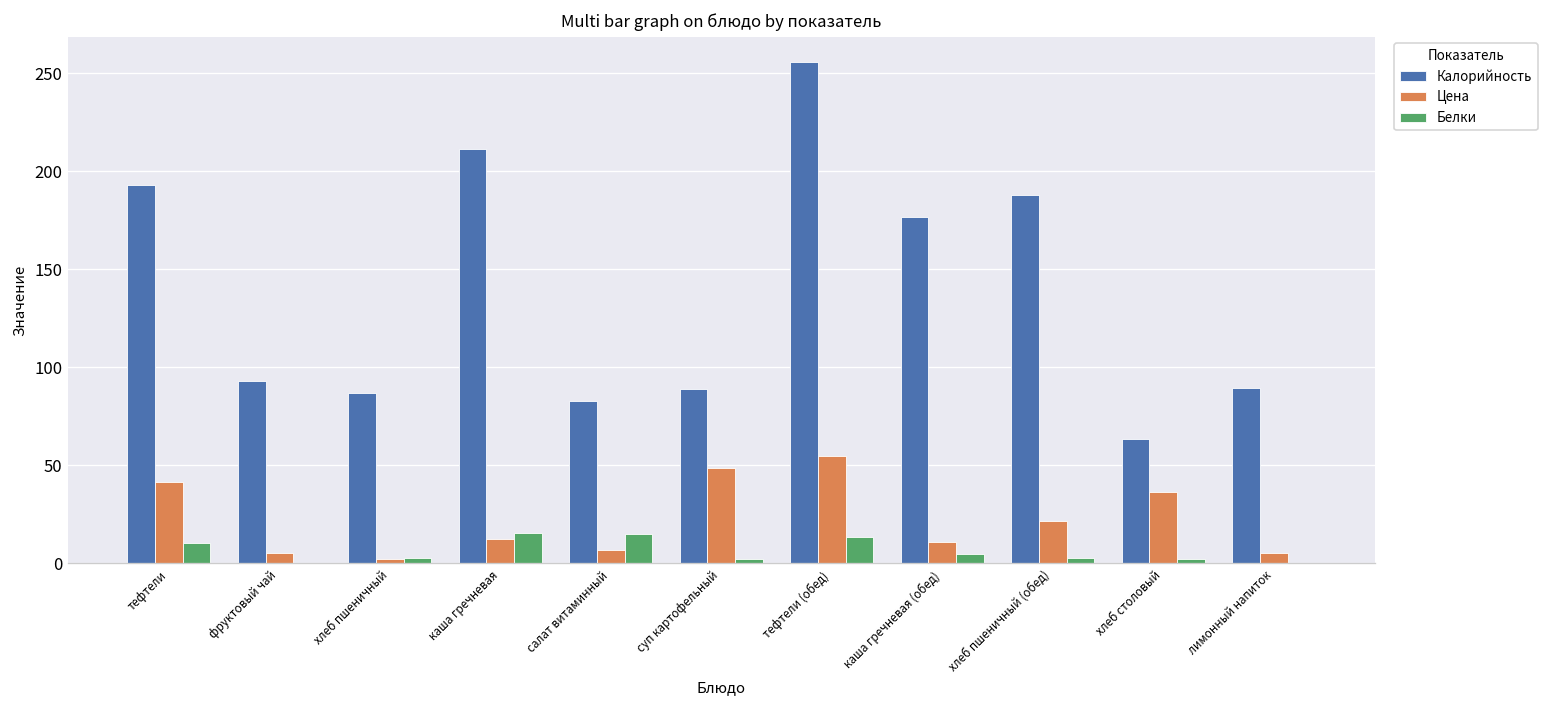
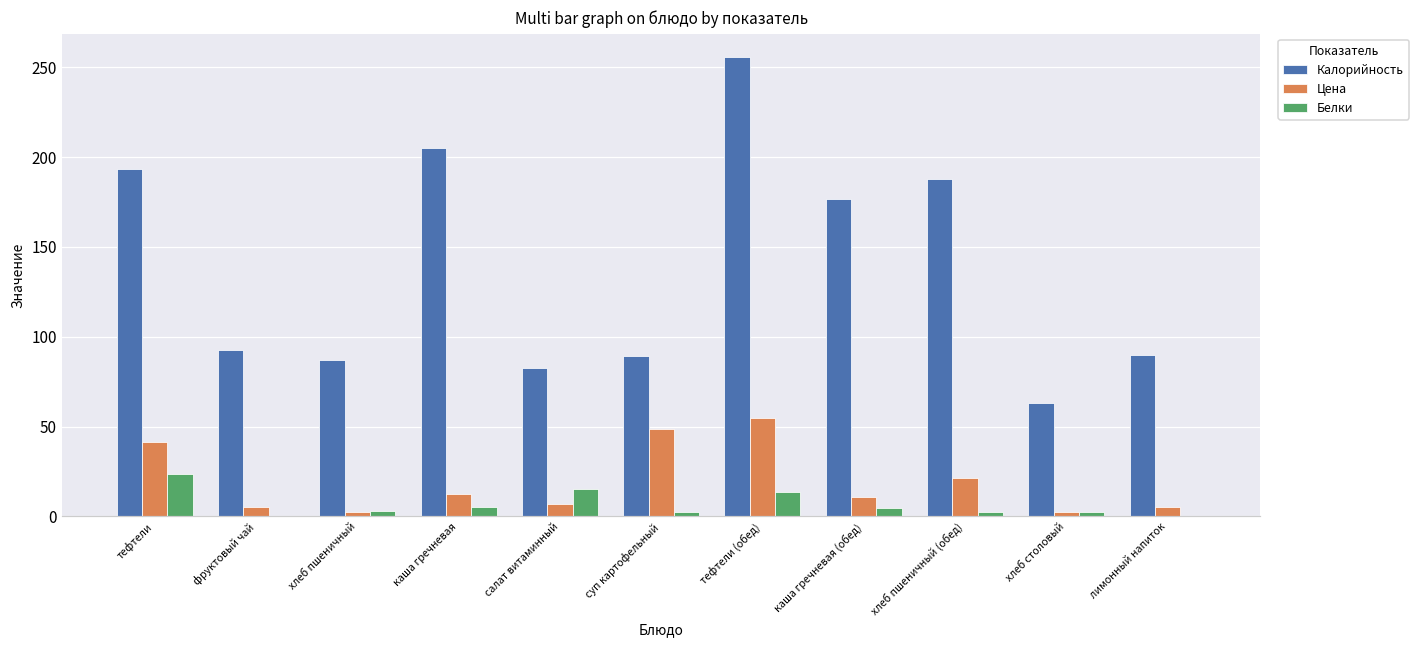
  {
    "Калорийность": {
      "тефтели": 193,
      "фруктовый чай": 93,
      "хлеб пшеничный": 87,
-     "каша гречневая": 211,
+     "каша гречневая": 205,
      "салат витаминный": 83,
      "суп картофельный": 89,
      "тефтели (обед)": 256,
      "каша гречневая (обед)": 177,
      "хлеб пшеничный (обед)": 188,
      "хлеб столовый": 63,
      "лимонный напиток": 90
    },
    "Цена": {
      "тефтели": 41,
      "фруктовый чай": 5,
      "хлеб пшеничный": 2,
      "каша гречневая": 12,
      "салат витаминный": 7,
      "суп картофельный": 49,
      "тефтели (обед)": 55,
      "каша гречневая (обед)": 11,
      "хлеб пшеничный (обед)": 22,
-     "хлеб столовый": 36,
+     "хлеб столовый": 2,
      "лимонный напиток": 5
    },
    "Белки": {
-     "тефтели": 10,
+     "тефтели": 24,
      "фруктовый чай": 0,
      "хлеб пшеничный": 3,
-     "каша гречневая": 15,
+     "каша гречневая": 5,
      "салат витаминный": 15,
      "суп картофельный": 2,
      "тефтели (обед)": 14,
      "каша гречневая (обед)": 5,
      "хлеб пшеничный (обед)": 3,
      "хлеб столовый": 2,
      "лимонный напиток": 0
    }
  }
